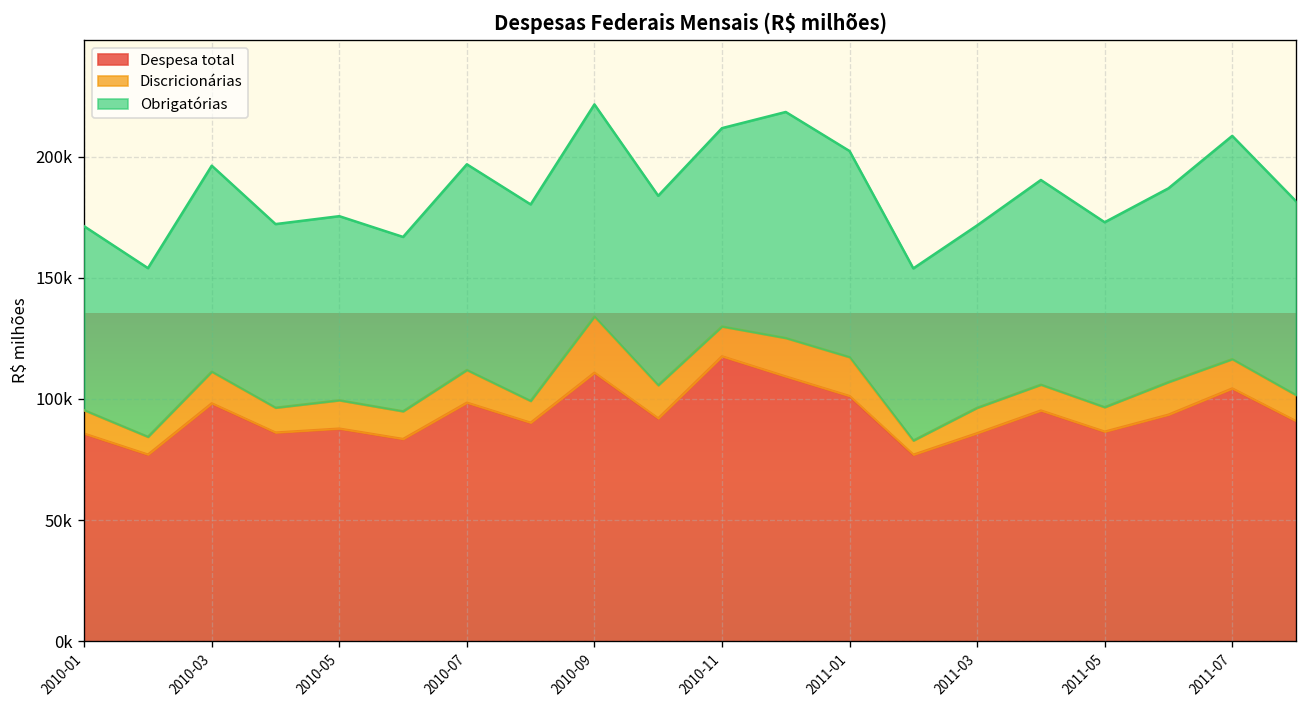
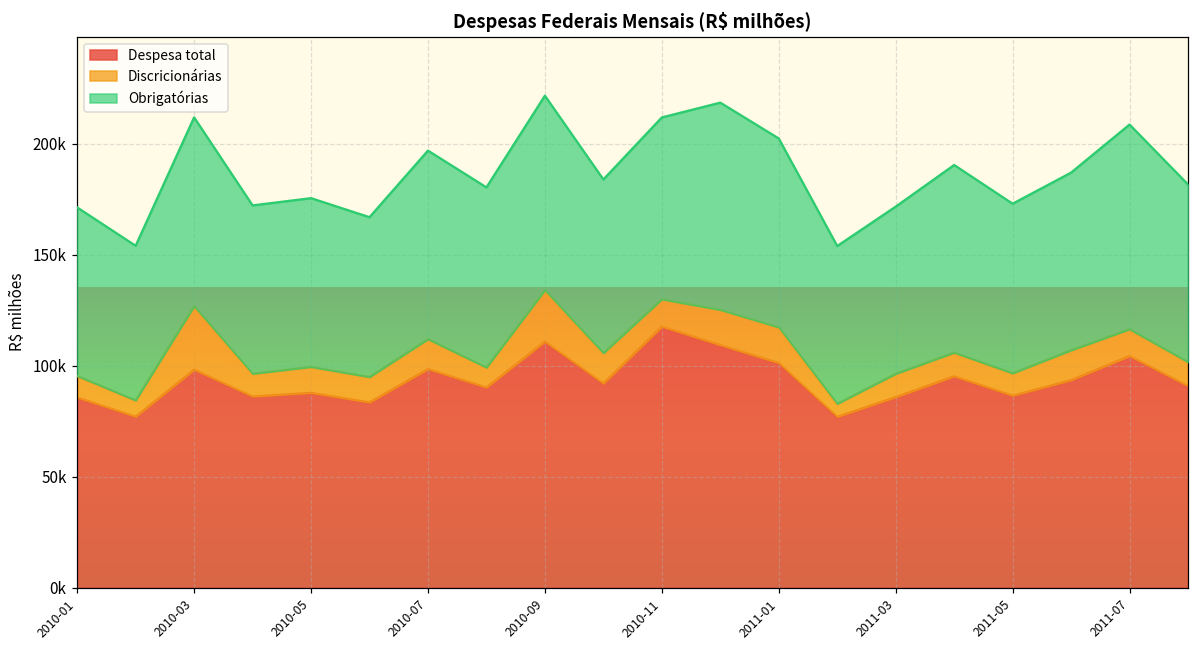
  {
    "Despesa total": {
      "2010-01": 86000,
      "2010-03": 98000,
      "2010-05": 88000,
      "2010-07": 98000,
      "2010-09": 111000,
      "2010-11": 118000,
      "2011-01": 101000,
      "2011-03": 86000,
      "2011-05": 86000,
      "2011-07": 104000
    },
    "Discricionárias": {
      "2010-01": 10000,
-     "2010-03": 13000,
+     "2010-03": 29000,
      "2010-05": 12000,
      "2010-07": 13000,
      "2010-09": 23000,
      "2010-11": 12000,
      "2011-01": 16000,
      "2011-03": 10000,
      "2011-05": 10000,
      "2011-07": 12000
    },
    "Obrigatórias": {
      "2010-01": 76000,
      "2010-03": 85000,
      "2010-05": 76000,
      "2010-07": 85000,
      "2010-09": 88000,
      "2010-11": 82000,
      "2011-01": 85000,
      "2011-03": 75000,
      "2011-05": 76000,
      "2011-07": 92000
    }
  }
